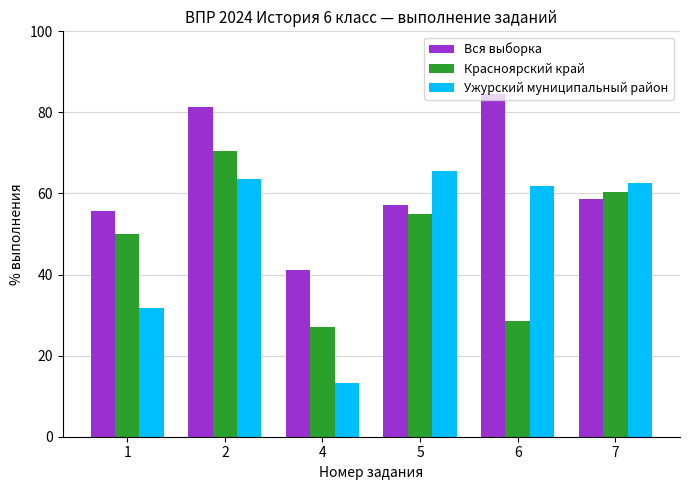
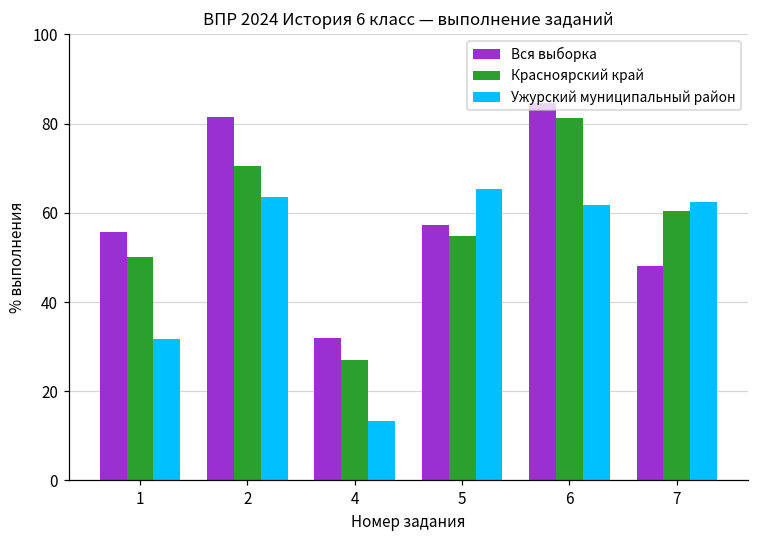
  {
    "Вся выборка": {
      "1": 56,
      "2": 81,
-     "4": 41,
+     "4": 32,
      "5": 57,
-     "7": 59
+     "7": 48
    },
    "Красноярский край": {
      "1": 50,
      "2": 71,
      "4": 27,
      "5": 55,
-     "6": 29,
+     "6": 81,
      "7": 60
    },
    "Ужурский муниципальный район": {
      "1": 32,
      "2": 64,
      "4": 13,
      "5": 65,
      "6": 62,
      "7": 63
    }
  }
